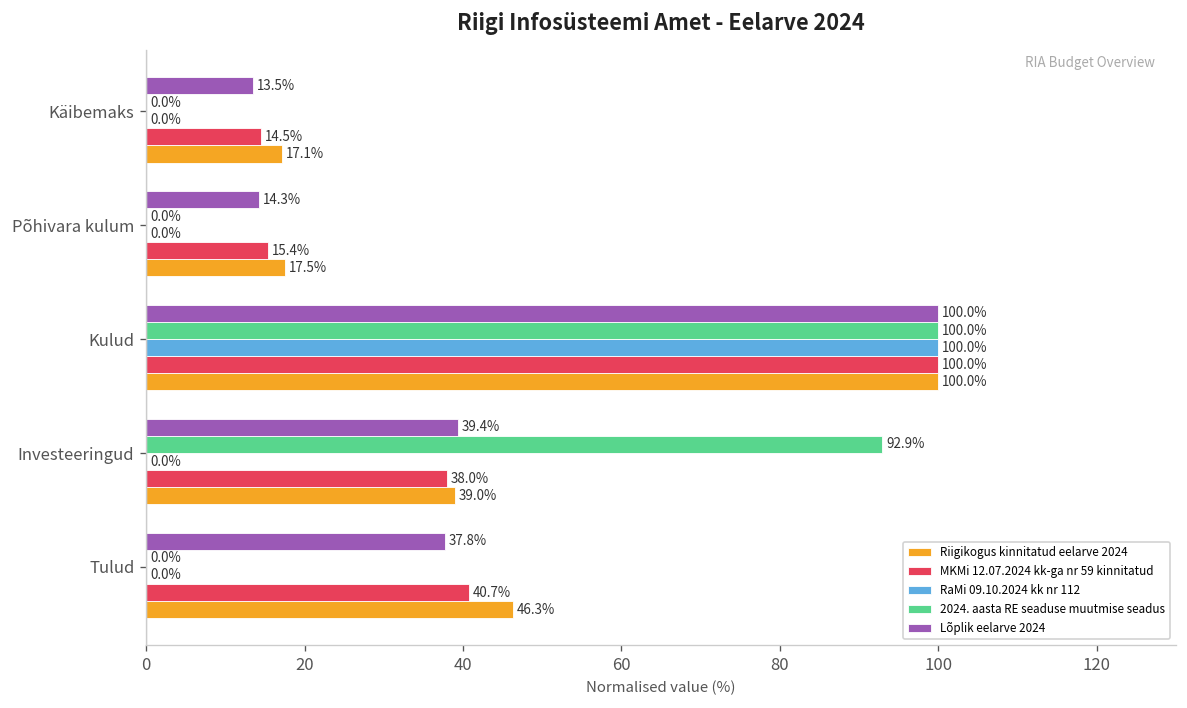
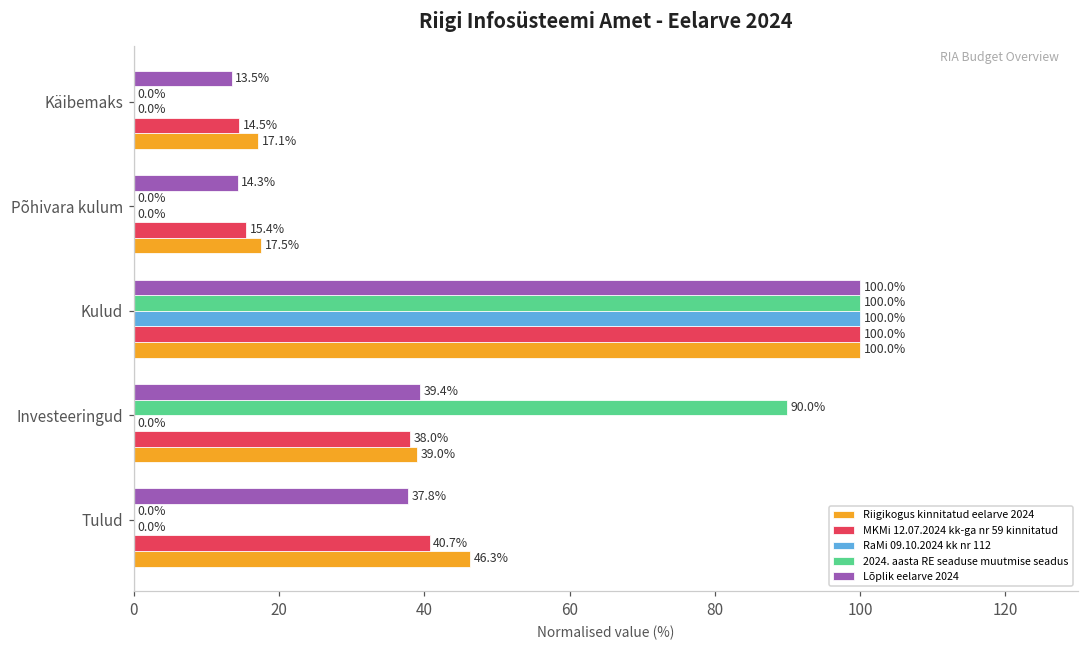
  {
    "Riigikogus kinnitatud eelarve 2024": {
      "Käibemaks": "17.1%",
      "Põhivara kulum": "17.5%",
      "Kulud": "100.0%",
      "Investeeringud": "39.0%",
      "Tulud": "46.3%"
    },
    "MKMi 12.07.2024 kk-ga nr 59 kinnitatud": {
      "Käibemaks": "14.5%",
      "Põhivara kulum": "15.4%",
      "Kulud": "100.0%",
      "Investeeringud": "38.0%",
      "Tulud": "40.7%"
    },
    "RaMi 09.10.2024 kk nr 112": {
      "Käibemaks": "0.0%",
      "Põhivara kulum": "0.0%",
      "Kulud": "100.0%",
      "Investeeringud": "0.0%",
      "Tulud": "0.0%"
    },
    "2024. aasta RE seaduse muutmise seadus": {
      "Käibemaks": "0.0%",
      "Põhivara kulum": "0.0%",
      "Kulud": "100.0%",
-     "Investeeringud": "92.9%",
+     "Investeeringud": "90.0%",
      "Tulud": "0.0%"
    },
    "Lõplik eelarve 2024": {
      "Käibemaks": "13.5%",
      "Põhivara kulum": "14.3%",
      "Kulud": "100.0%",
      "Investeeringud": "39.4%",
      "Tulud": "37.8%"
    }
  }
